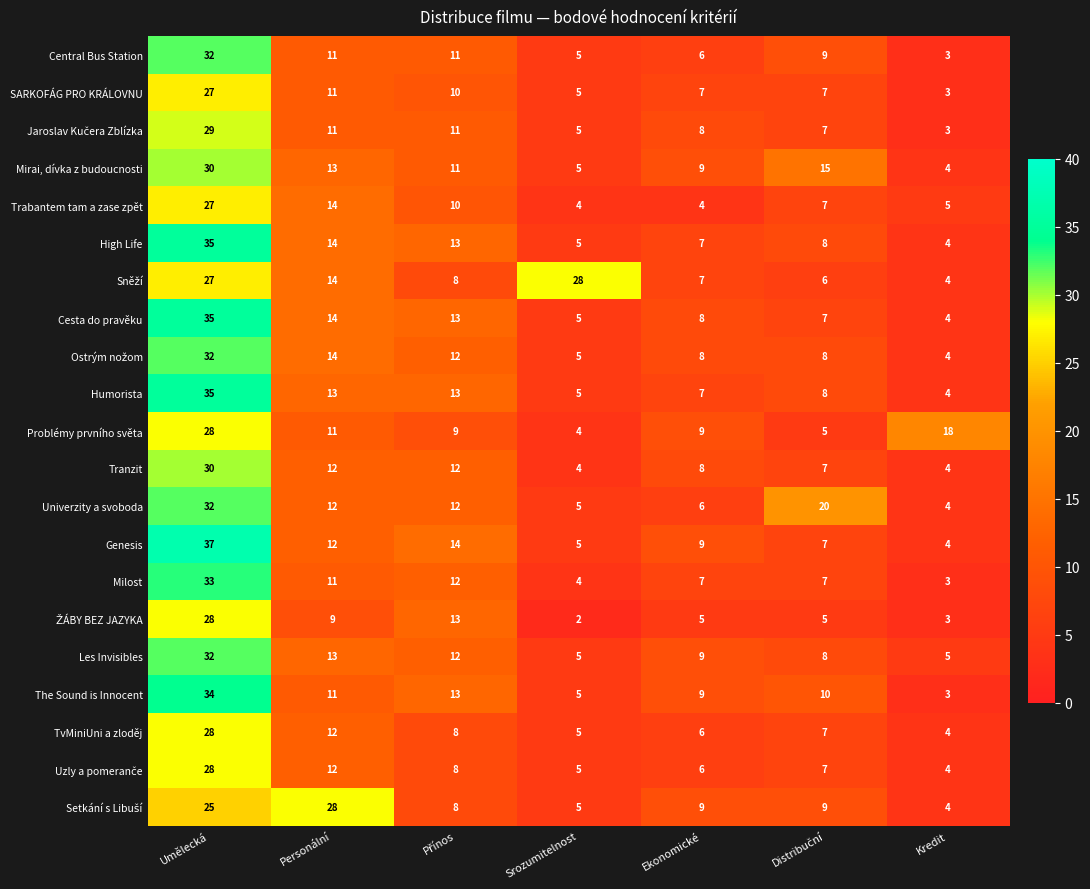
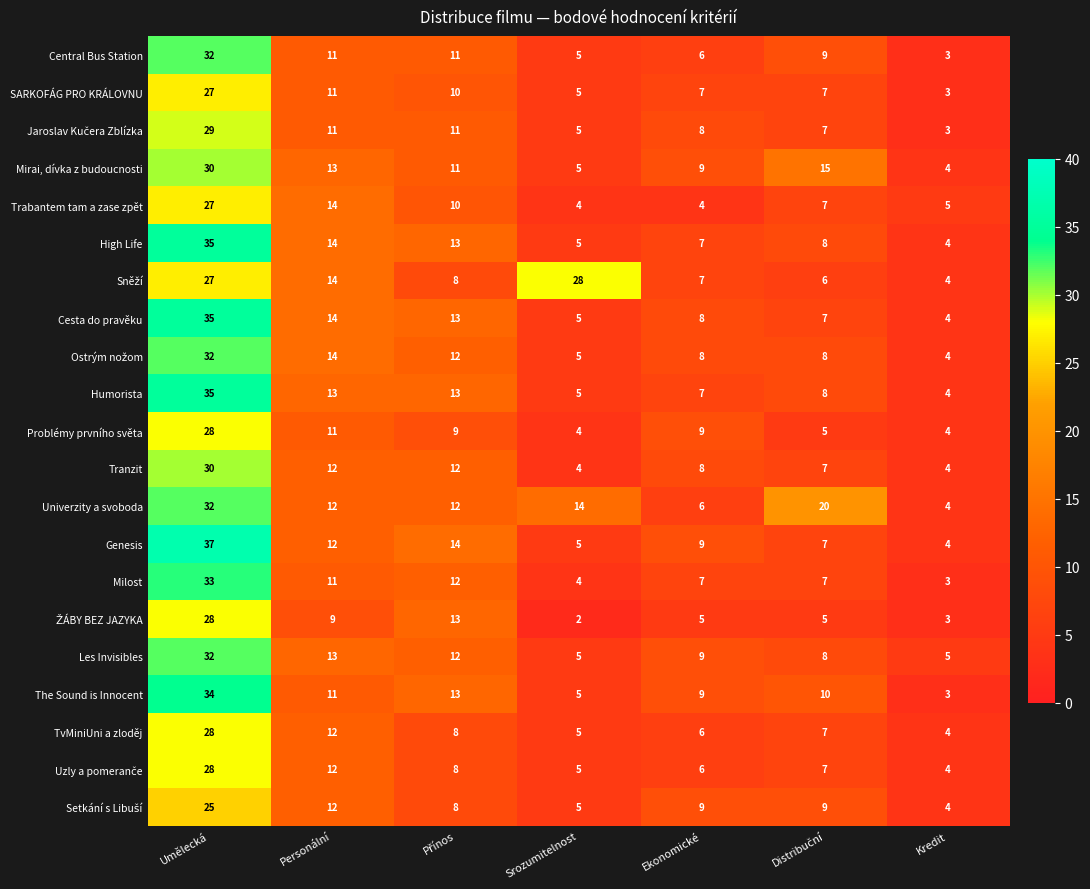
  {
    "Central Bus Station": {
      "Umělecká": 32,
      "Personální": 11,
      "Přínos": 11,
      "Srozumitelnost": 5,
      "Ekonomické": 6,
      "Distribuční": 9,
      "Kredit": 3
    },
    "SARKOFÁG PRO KRÁLOVNU": {
      "Umělecká": 27,
      "Personální": 11,
      "Přínos": 10,
      "Srozumitelnost": 5,
      "Ekonomické": 7,
      "Distribuční": 7,
      "Kredit": 3
    },
    "Jaroslav Kučera Zblízka": {
      "Umělecká": 29,
      "Personální": 11,
      "Přínos": 11,
      "Srozumitelnost": 5,
      "Ekonomické": 8,
      "Distribuční": 7,
      "Kredit": 3
    },
    "Mirai, dívka z budoucnosti": {
      "Umělecká": 30,
      "Personální": 13,
      "Přínos": 11,
      "Srozumitelnost": 5,
      "Ekonomické": 9,
      "Distribuční": 15,
      "Kredit": 4
    },
    "Trabantem tam a zase zpět": {
      "Umělecká": 27,
      "Personální": 14,
      "Přínos": 10,
      "Srozumitelnost": 4,
      "Ekonomické": 4,
      "Distribuční": 7,
      "Kredit": 5
    },
    "High Life": {
      "Umělecká": 35,
      "Personální": 14,
      "Přínos": 13,
      "Srozumitelnost": 5,
      "Ekonomické": 7,
      "Distribuční": 8,
      "Kredit": 4
    },
    "Sněží": {
      "Umělecká": 27,
      "Personální": 14,
      "Přínos": 8,
      "Srozumitelnost": 28,
      "Ekonomické": 7,
      "Distribuční": 6,
      "Kredit": 4
    },
    "Cesta do pravěku": {
      "Umělecká": 35,
      "Personální": 14,
      "Přínos": 13,
      "Srozumitelnost": 5,
      "Ekonomické": 8,
      "Distribuční": 7,
      "Kredit": 4
    },
    "Ostrým nožom": {
      "Umělecká": 32,
      "Personální": 14,
      "Přínos": 12,
      "Srozumitelnost": 5,
      "Ekonomické": 8,
      "Distribuční": 8,
      "Kredit": 4
    },
    "Humorista": {
      "Umělecká": 35,
      "Personální": 13,
      "Přínos": 13,
      "Srozumitelnost": 5,
      "Ekonomické": 7,
      "Distribuční": 8,
      "Kredit": 4
    },
    "Problémy prvního světa": {
      "Umělecká": 28,
      "Personální": 11,
      "Přínos": 9,
      "Srozumitelnost": 4,
      "Ekonomické": 9,
      "Distribuční": 5,
-     "Kredit": 18
+     "Kredit": 4
    },
    "Tranzit": {
      "Umělecká": 30,
      "Personální": 12,
      "Přínos": 12,
      "Srozumitelnost": 4,
      "Ekonomické": 8,
      "Distribuční": 7,
      "Kredit": 4
    },
    "Univerzity a svoboda": {
      "Umělecká": 32,
      "Personální": 12,
      "Přínos": 12,
-     "Srozumitelnost": 5,
+     "Srozumitelnost": 14,
      "Ekonomické": 6,
      "Distribuční": 20,
      "Kredit": 4
    },
    "Genesis": {
      "Umělecká": 37,
      "Personální": 12,
      "Přínos": 14,
      "Srozumitelnost": 5,
      "Ekonomické": 9,
      "Distribuční": 7,
      "Kredit": 4
    },
    "Milost": {
      "Umělecká": 33,
      "Personální": 11,
      "Přínos": 12,
      "Srozumitelnost": 4,
      "Ekonomické": 7,
      "Distribuční": 7,
      "Kredit": 3
    },
    "ŽÁBY BEZ JAZYKA": {
      "Umělecká": 28,
      "Personální": 9,
      "Přínos": 13,
      "Srozumitelnost": 2,
      "Ekonomické": 5,
      "Distribuční": 5,
      "Kredit": 3
    },
    "Les Invisibles": {
      "Umělecká": 32,
      "Personální": 13,
      "Přínos": 12,
      "Srozumitelnost": 5,
      "Ekonomické": 9,
      "Distribuční": 8,
      "Kredit": 5
    },
    "The Sound is Innocent": {
      "Umělecká": 34,
      "Personální": 11,
      "Přínos": 13,
      "Srozumitelnost": 5,
      "Ekonomické": 9,
      "Distribuční": 10,
      "Kredit": 3
    },
    "TvMiniUni a zloděj": {
      "Umělecká": 28,
      "Personální": 12,
      "Přínos": 8,
      "Srozumitelnost": 5,
      "Ekonomické": 6,
      "Distribuční": 7,
      "Kredit": 4
    },
    "Uzly a pomeranče": {
      "Umělecká": 28,
      "Personální": 12,
      "Přínos": 8,
      "Srozumitelnost": 5,
      "Ekonomické": 6,
      "Distribuční": 7,
      "Kredit": 4
    },
    "Setkání s Libuší": {
      "Umělecká": 25,
-     "Personální": 28,
+     "Personální": 12,
      "Přínos": 8,
      "Srozumitelnost": 5,
      "Ekonomické": 9,
      "Distribuční": 9,
      "Kredit": 4
    }
  }
